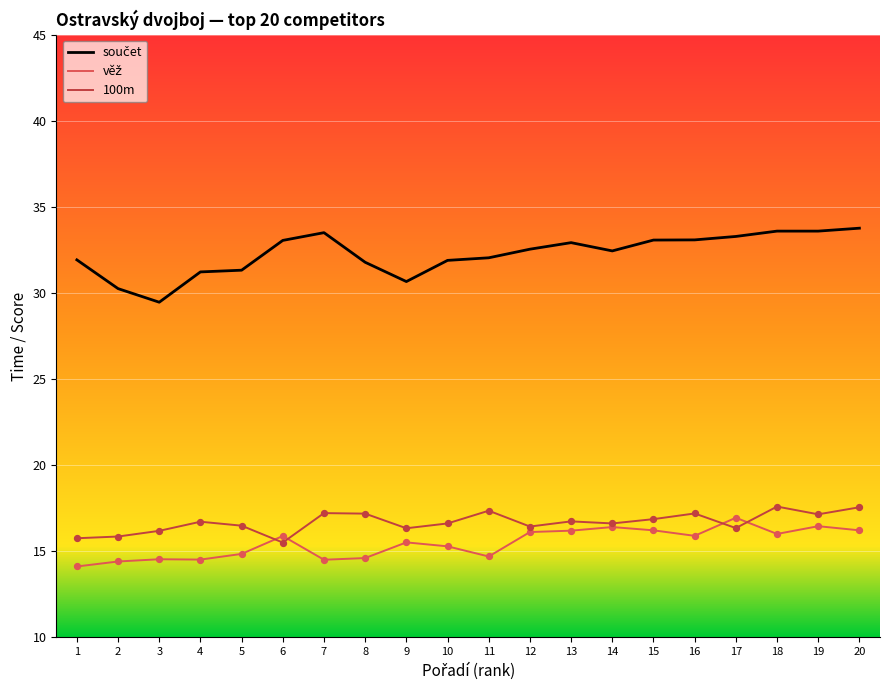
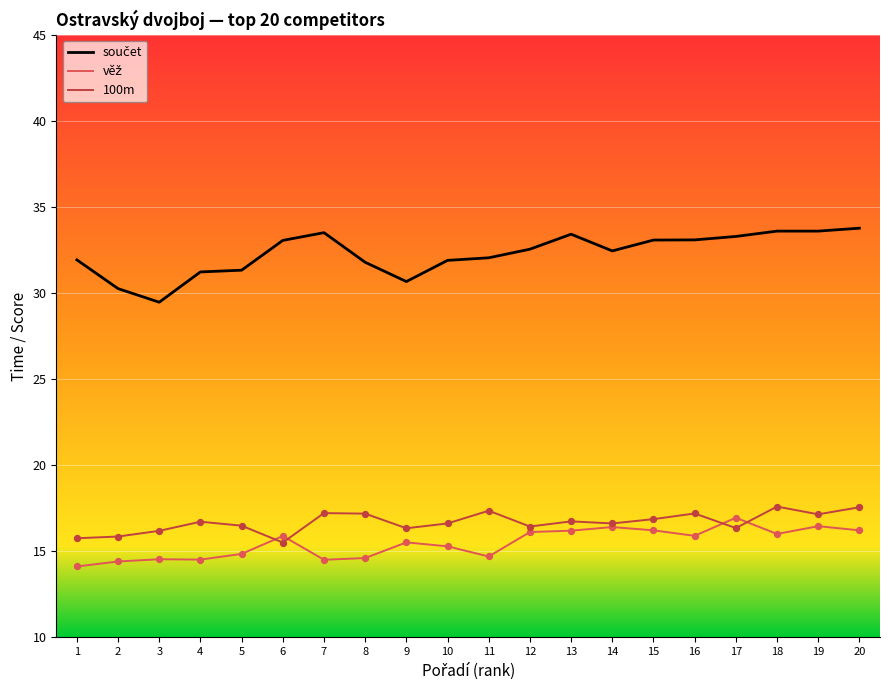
  {
    "součet": {
      "1": 31.9,
      "2": 30.3,
      "3": 29.5,
      "4": 31.2,
      "5": 31.3,
      "6": 33.1,
      "7": 33.5,
      "8": 31.8,
      "9": 30.7,
      "10": 31.9,
      "11": 32.0,
      "12": 32.5,
-     "13": 32.9,
+     "13": 33.4,
      "14": 32.4,
      "15": 33.1,
      "16": 33.1,
      "17": 33.3,
      "18": 33.6,
      "19": 33.6,
      "20": 33.8
    }
  }
